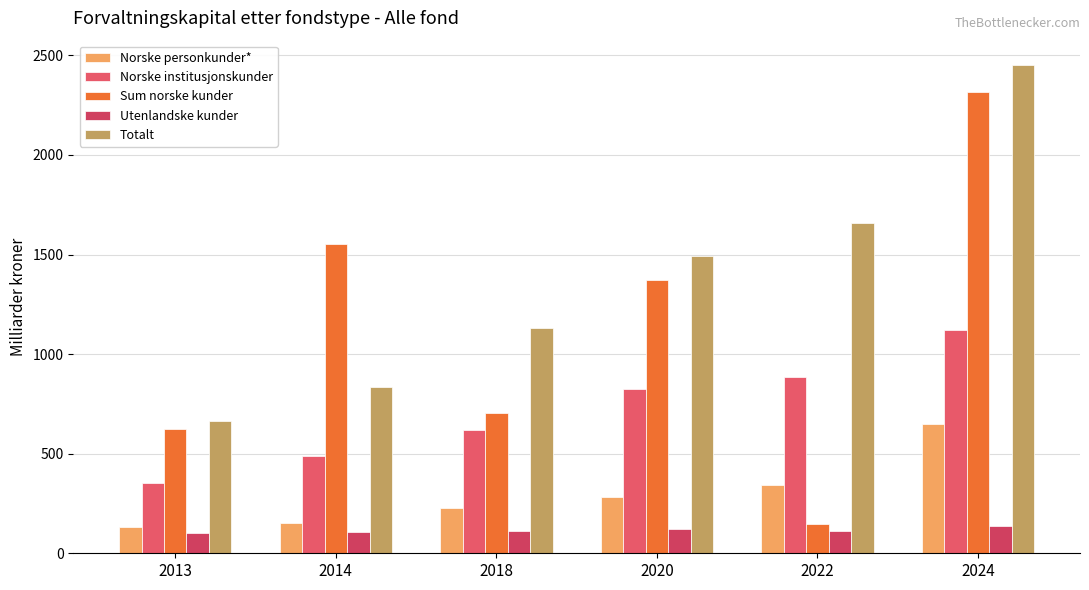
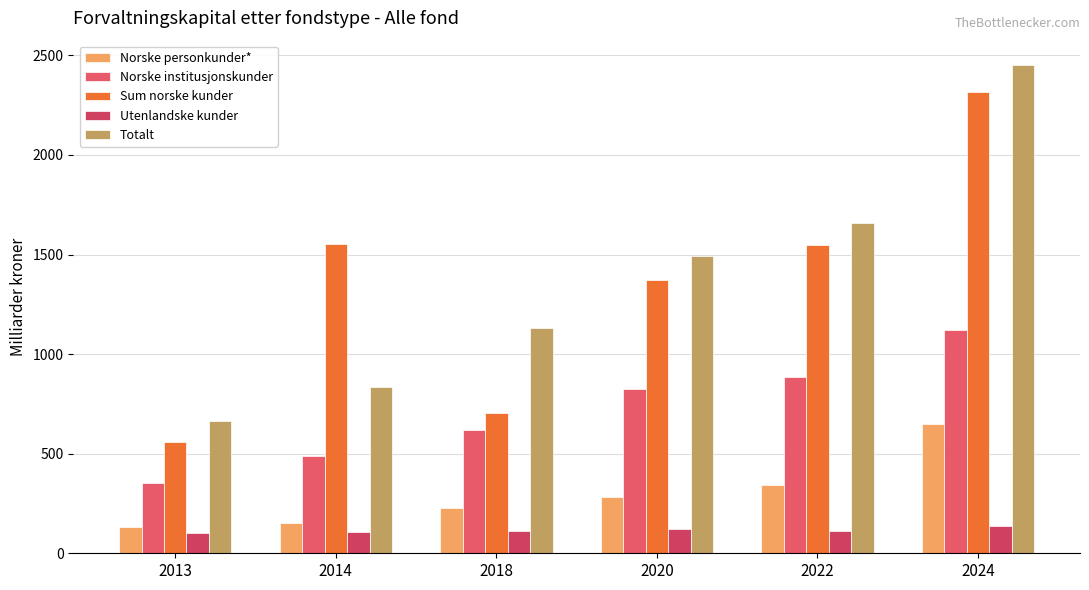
  {
    "Sum norske kunder": {
-     "2013": 630,
+     "2013": 560,
      "2014": 1560,
      "2018": 700,
      "2020": 1370,
-     "2022": 150,
+     "2022": 1550,
      "2024": 2320
    }
  }
